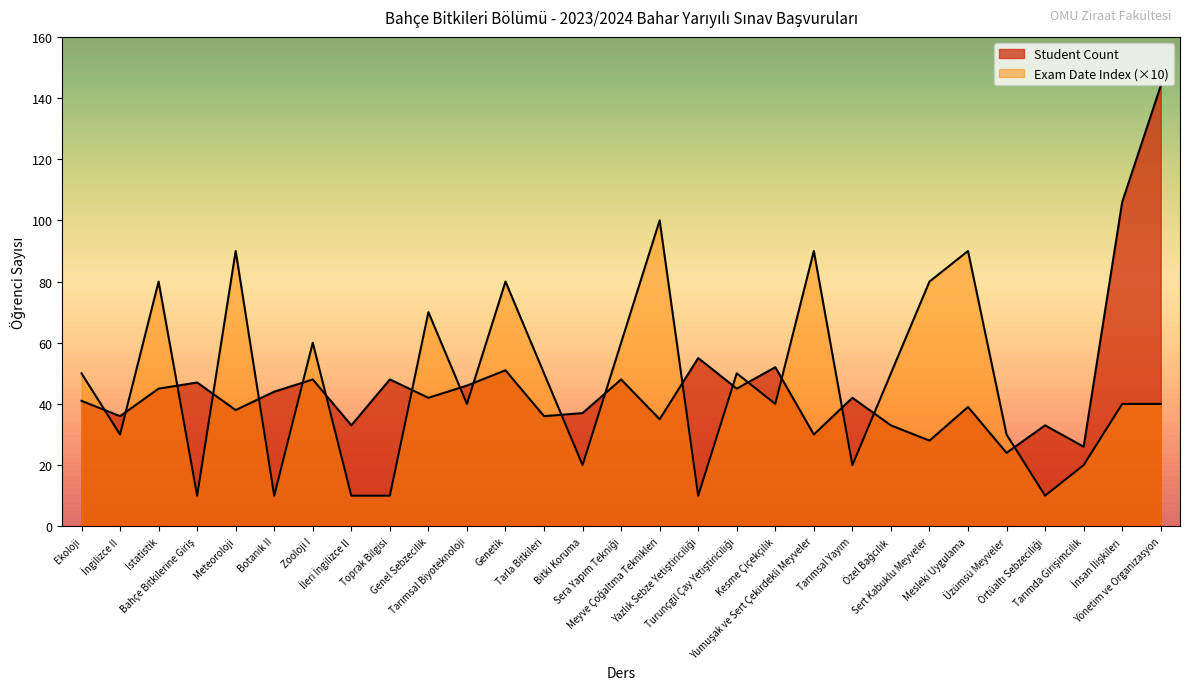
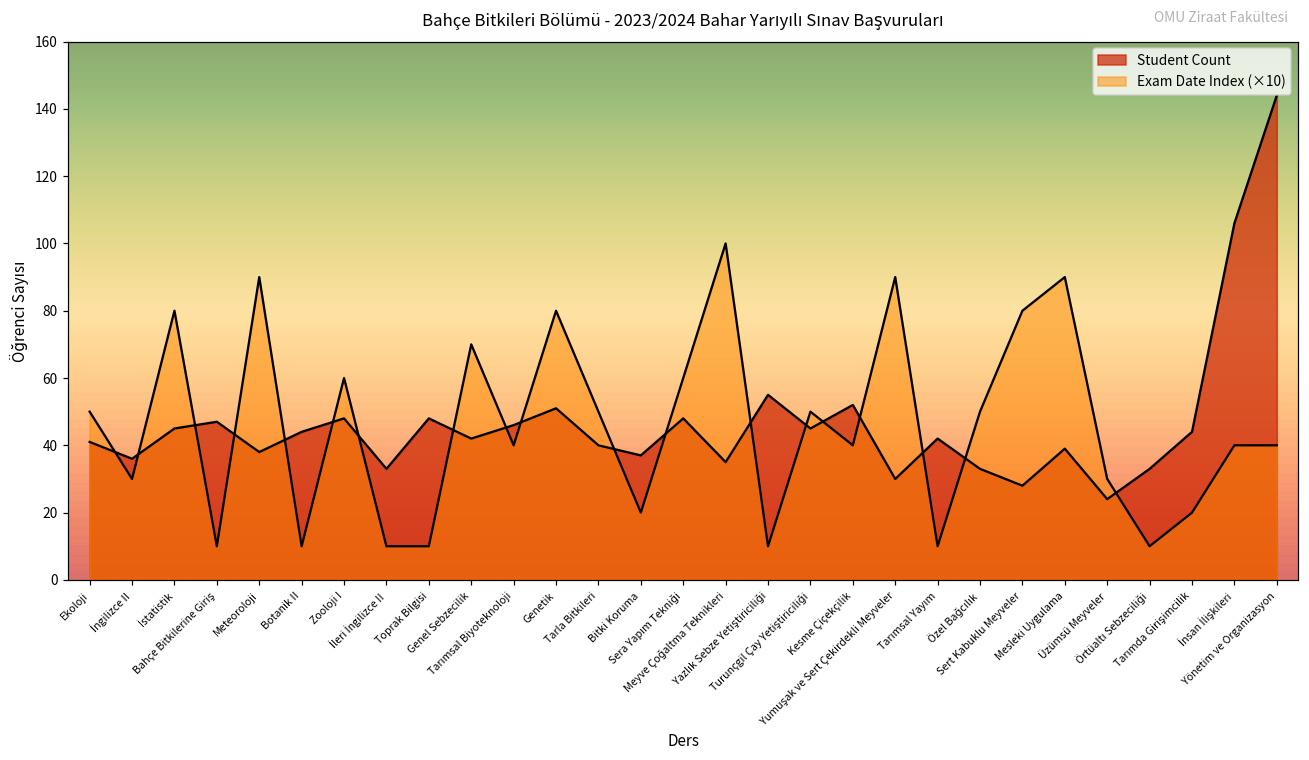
  {
    "Student Count": {
      "Ekoloji": 41,
      "İngilizce II": 36,
      "İstatistik": 45,
      "Bahçe Bitkilerine Giriş": 47,
      "Meteoroloji": 38,
      "Botanik II": 44,
      "Zooloji I": 48,
      "İleri İngilizce II": 33,
      "Toprak Bilgisi": 48,
      "Genel Sebzecilik": 42,
      "Tarımsal Biyoteknoloji": 46,
      "Genetik": 51,
-     "Tarla Bitkileri": 36,
+     "Tarla Bitkileri": 40,
      "Bitki Koruma": 37,
      "Sera Yapım Tekniği": 48,
      "Meyve Çoğaltma Teknikleri": 35,
      "Yazlık Sebze Yetiştiriciliği": 55,
      "Turunçgil Çay Yetiştiriciliği": 45,
      "Kesme Çiçekçilik": 52,
      "Yumuşak ve Sert Çekirdekli Meyveler": 30,
      "Tarımsal Yayım": 42,
      "Özel Bağcılık": 33,
      "Sert Kabuklu Meyveler": 28,
      "Mesleki Uygulama": 39,
      "Üzümsü Meyveler": 24,
      "Örtüaltı Sebzeciliği": 33,
-     "Tarımda Girişimcilik": 26,
+     "Tarımda Girişimcilik": 44,
      "İnsan İlişkileri": 106,
      "Yönetim ve Organizasyon": 144
    },
    "Exam Date Index (×10)": {
      "Ekoloji": 50,
      "İngilizce II": 30,
      "İstatistik": 80,
      "Bahçe Bitkilerine Giriş": 10,
      "Meteoroloji": 90,
      "Botanik II": 10,
      "Zooloji I": 60,
      "İleri İngilizce II": 10,
      "Toprak Bilgisi": 10,
      "Genel Sebzecilik": 70,
      "Tarımsal Biyoteknoloji": 40,
      "Genetik": 80,
      "Tarla Bitkileri": 50,
      "Bitki Koruma": 20,
      "Sera Yapım Tekniği": 60,
      "Meyve Çoğaltma Teknikleri": 100,
      "Yazlık Sebze Yetiştiriciliği": 10,
      "Turunçgil Çay Yetiştiriciliği": 50,
      "Kesme Çiçekçilik": 40,
      "Yumuşak ve Sert Çekirdekli Meyveler": 90,
-     "Tarımsal Yayım": 20,
+     "Tarımsal Yayım": 10,
      "Özel Bağcılık": 50,
      "Sert Kabuklu Meyveler": 80,
      "Mesleki Uygulama": 90,
      "Üzümsü Meyveler": 30,
      "Örtüaltı Sebzeciliği": 10,
      "Tarımda Girişimcilik": 20,
      "İnsan İlişkileri": 40,
      "Yönetim ve Organizasyon": 40
    }
  }
